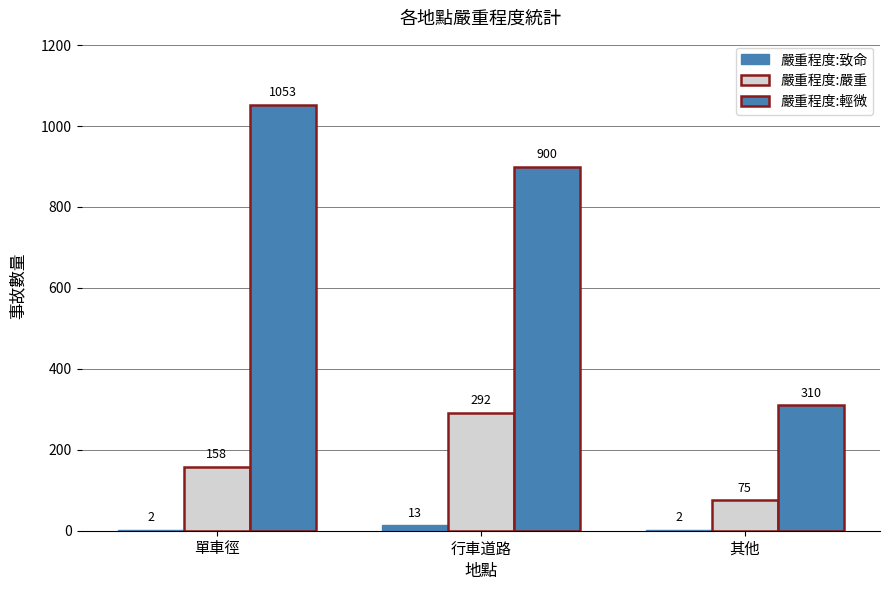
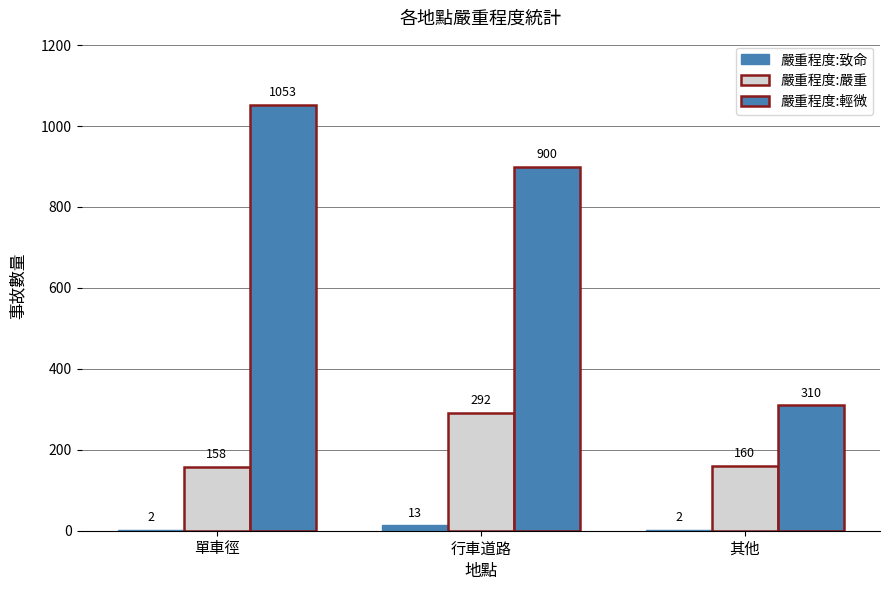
  {
    "嚴重程度:嚴重": {
      "單車徑": 158,
      "行車道路": 292,
-     "其他": 75
+     "其他": 160
    }
  }
